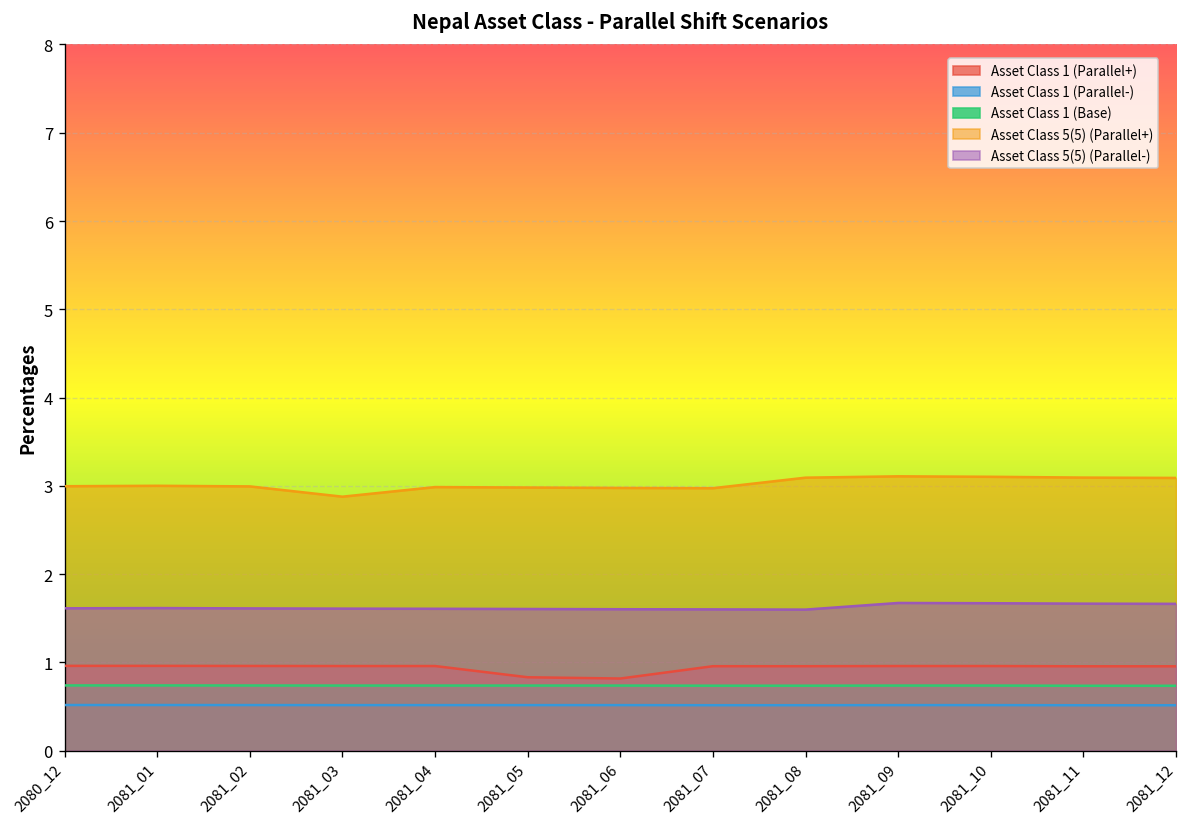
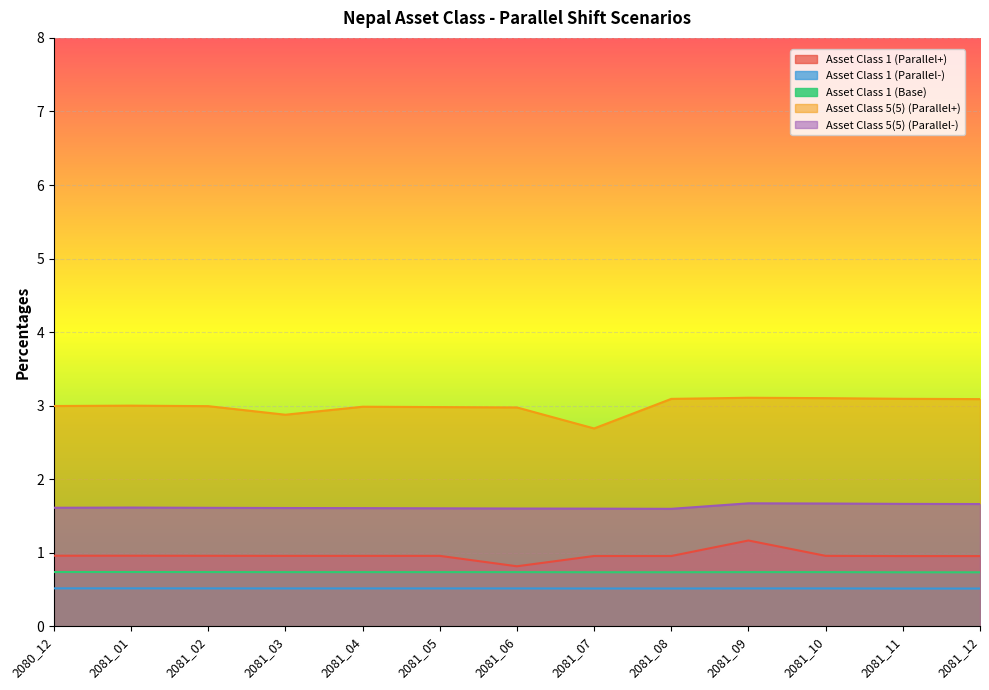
  {
    "Asset Class 1 (Parallel+)": {
      "2080_12": 1.0,
      "2081_01": 1.0,
      "2081_02": 1.0,
      "2081_03": 1.0,
      "2081_04": 1.0,
-     "2081_05": 0.8,
+     "2081_05": 1.0,
      "2081_06": 0.8,
      "2081_07": 1.0,
      "2081_08": 1.0,
-     "2081_09": 1.0,
+     "2081_09": 1.2,
      "2081_10": 1.0,
      "2081_11": 1.0,
      "2081_12": 1.0
    },
    "Asset Class 1 (Parallel-)": {
      "2080_12": 0.5,
      "2081_01": 0.5,
      "2081_02": 0.5,
      "2081_03": 0.5,
      "2081_04": 0.5,
      "2081_05": 0.5,
      "2081_06": 0.5,
      "2081_07": 0.5,
      "2081_08": 0.5,
      "2081_09": 0.5,
      "2081_10": 0.5,
      "2081_11": 0.5,
      "2081_12": 0.5
    },
    "Asset Class 1 (Base)": {
      "2080_12": 0.7,
      "2081_01": 0.7,
      "2081_02": 0.7,
      "2081_03": 0.7,
      "2081_04": 0.7,
      "2081_05": 0.7,
      "2081_06": 0.7,
      "2081_07": 0.7,
      "2081_08": 0.7,
      "2081_09": 0.7,
      "2081_10": 0.7,
      "2081_11": 0.7,
      "2081_12": 0.7
    },
    "Asset Class 5(5) (Parallel+)": {
      "2080_12": 3.0,
      "2081_01": 3.0,
      "2081_02": 3.0,
      "2081_03": 2.9,
      "2081_04": 3.0,
      "2081_05": 3.0,
      "2081_06": 3.0,
-     "2081_07": 3.0,
+     "2081_07": 2.7,
      "2081_08": 3.1,
      "2081_09": 3.1,
      "2081_10": 3.1,
      "2081_11": 3.1,
      "2081_12": 3.1
    },
    "Asset Class 5(5) (Parallel-)": {
      "2080_12": 1.6,
      "2081_01": 1.6,
      "2081_02": 1.6,
      "2081_03": 1.6,
      "2081_04": 1.6,
      "2081_05": 1.6,
      "2081_06": 1.6,
      "2081_07": 1.6,
      "2081_08": 1.6,
      "2081_09": 1.7,
      "2081_10": 1.7,
      "2081_11": 1.7,
      "2081_12": 1.7
    }
  }
